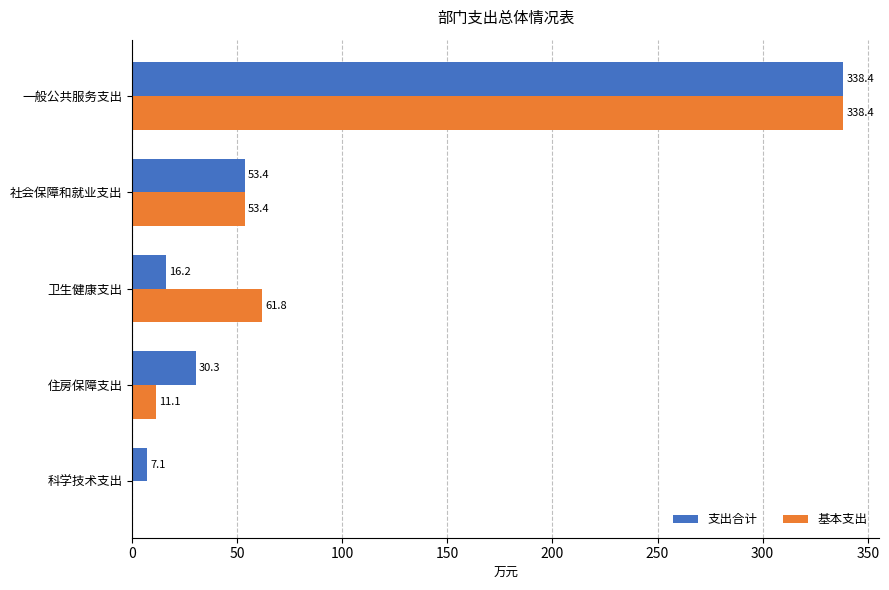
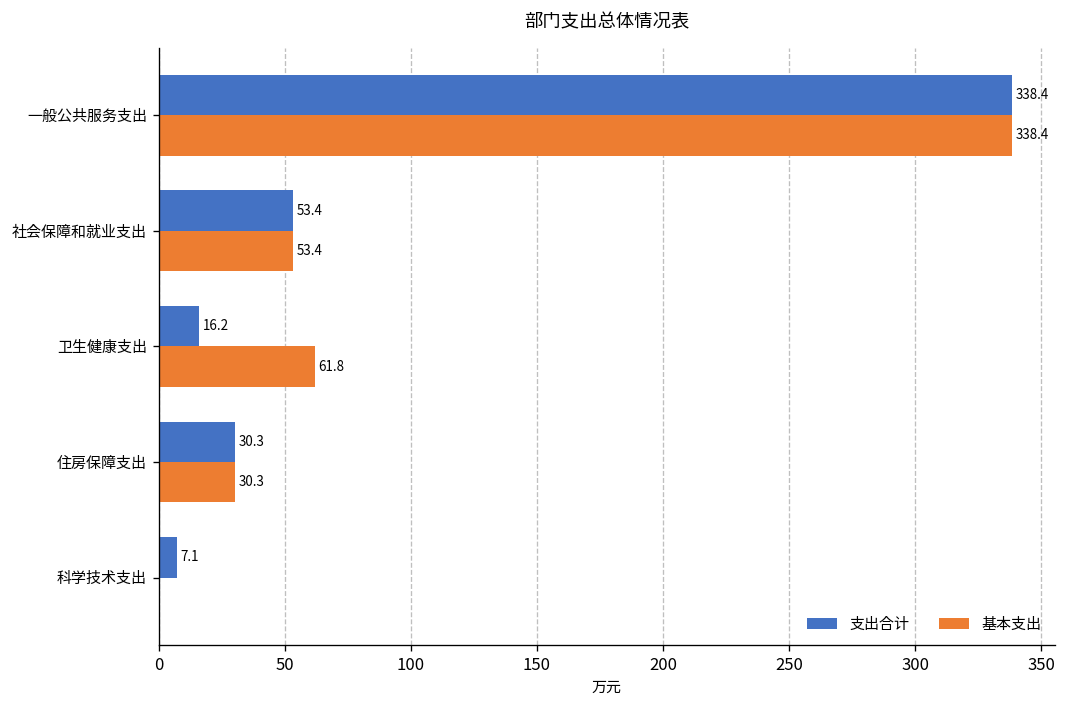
  {
    "支出合计": {
      "一般公共服务支出": 338.4,
      "社会保障和就业支出": 53.4,
      "卫生健康支出": 16.2,
      "住房保障支出": 30.3,
      "科学技术支出": 7.1
    },
    "基本支出": {
      "一般公共服务支出": 338.4,
      "社会保障和就业支出": 53.4,
      "卫生健康支出": 61.8,
-     "住房保障支出": 11.1
+     "住房保障支出": 30.3
    }
  }
